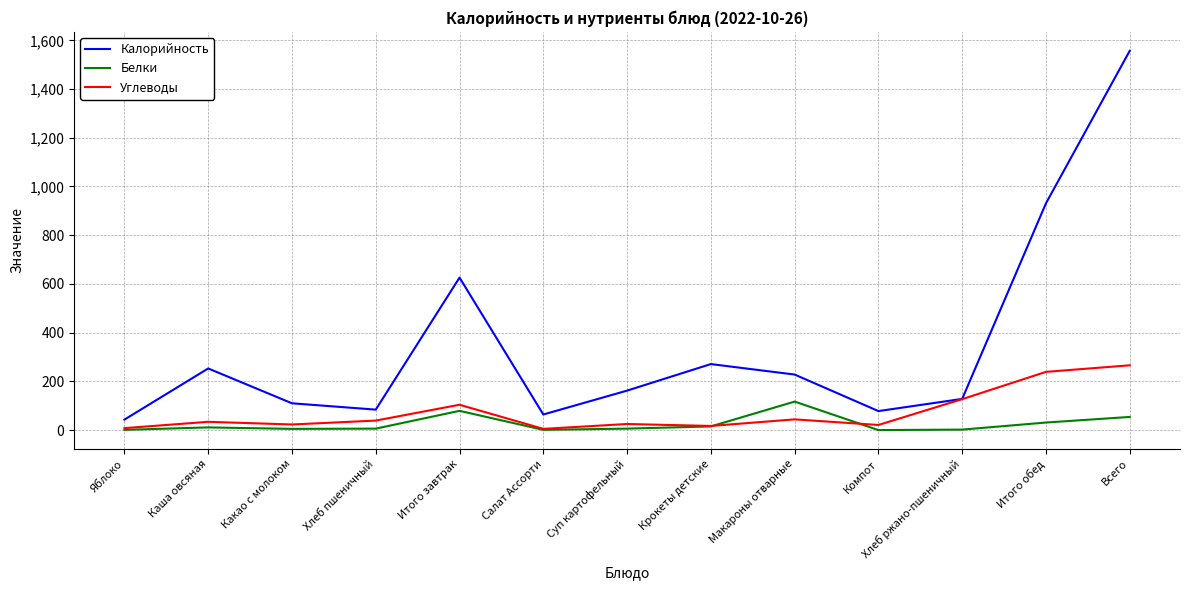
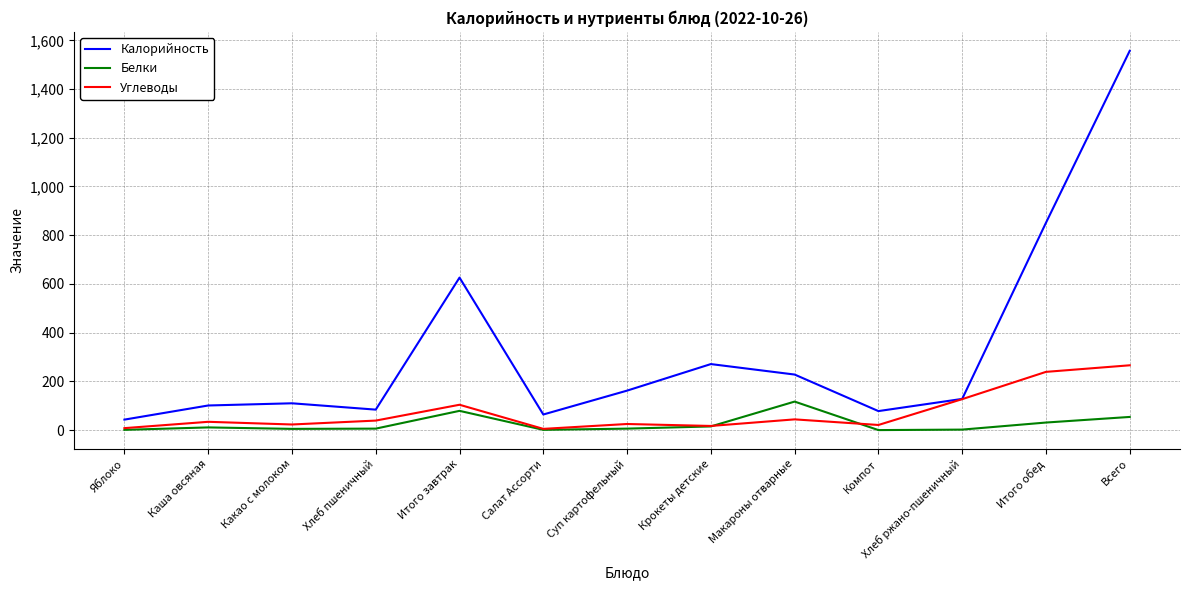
  {
    "Калорийность": {
      "Яблоко": "40",
-     "Каша овсяная": "250",
+     "Каша овсяная": "100",
      "Какао с молоком": "110",
      "Хлеб пшеничный": "80",
      "Итого завтрак": "630",
      "Салат Ассорти": "60",
      "Суп картофельный": "160",
      "Крокеты детские": "270",
      "Макароны отварные": "230",
      "Компот": "80",
-     "Итого обед": "930",
+     "Итого обед": "850",
      "Всего": "1,560"
    },
    "Белки": {
      "Каша овсяная": "10",
      "Какао с молоком": "10",
      "Хлеб пшеничный": "10",
      "Итого завтрак": "80",
      "Суп картофельный": "10",
      "Макароны отварные": "120",
      "Компот": "0",
      "Хлеб ржано-пшеничный": "0",
      "Итого обед": "30",
      "Всего": "50"
    },
    "Углеводы": {
      "Каша овсяная": "30",
      "Какао с молоком": "20",
      "Хлеб пшеничный": "40",
      "Итого завтрак": "100",
      "Суп картофельный": "30",
      "Макароны отварные": "40",
      "Компот": "20",
      "Итого обед": "240",
      "Всего": "270"
    }
  }
